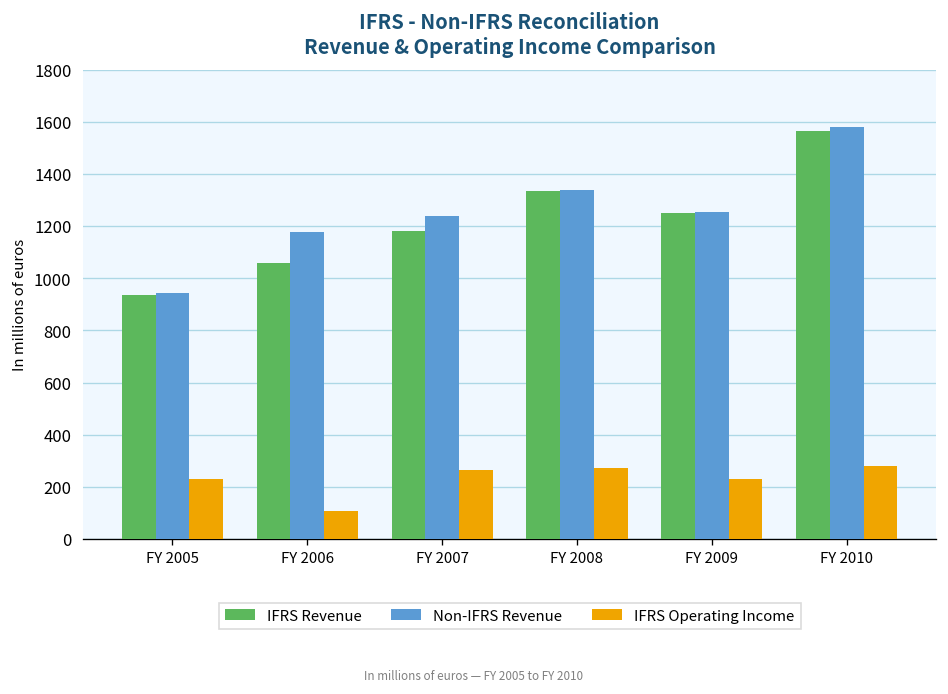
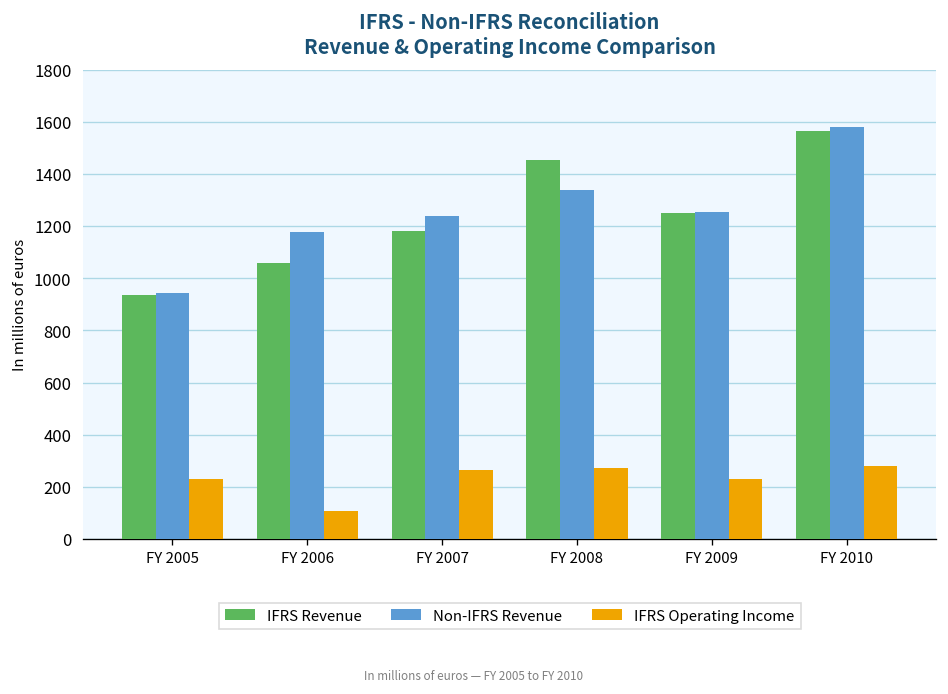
  {
    "IFRS Revenue": {
      "FY 2005": 930,
      "FY 2006": 1060,
      "FY 2007": 1180,
-     "FY 2008": 1330,
+     "FY 2008": 1450,
      "FY 2009": 1250,
      "FY 2010": 1560
    },
    "Non-IFRS Revenue": {
      "FY 2005": 940,
      "FY 2006": 1180,
      "FY 2007": 1240,
      "FY 2008": 1340,
      "FY 2009": 1250,
      "FY 2010": 1580
    },
    "IFRS Operating Income": {
      "FY 2005": 230,
      "FY 2006": 110,
      "FY 2007": 260,
      "FY 2008": 270,
      "FY 2009": 230,
      "FY 2010": 280
    }
  }
